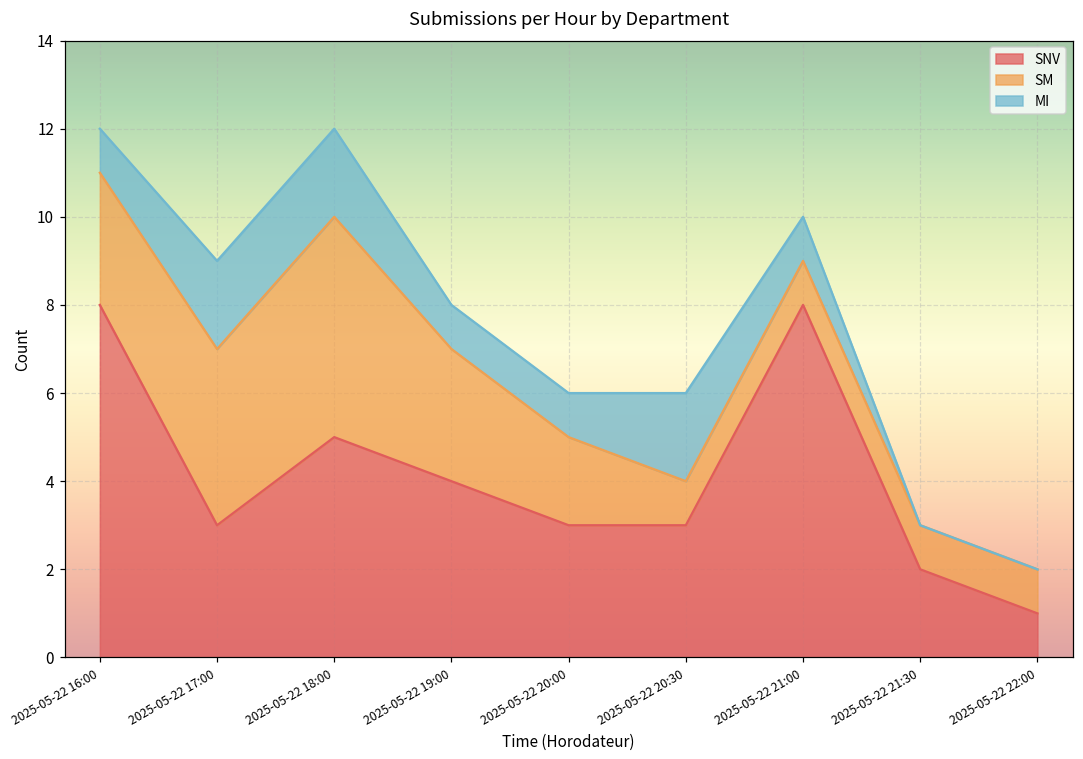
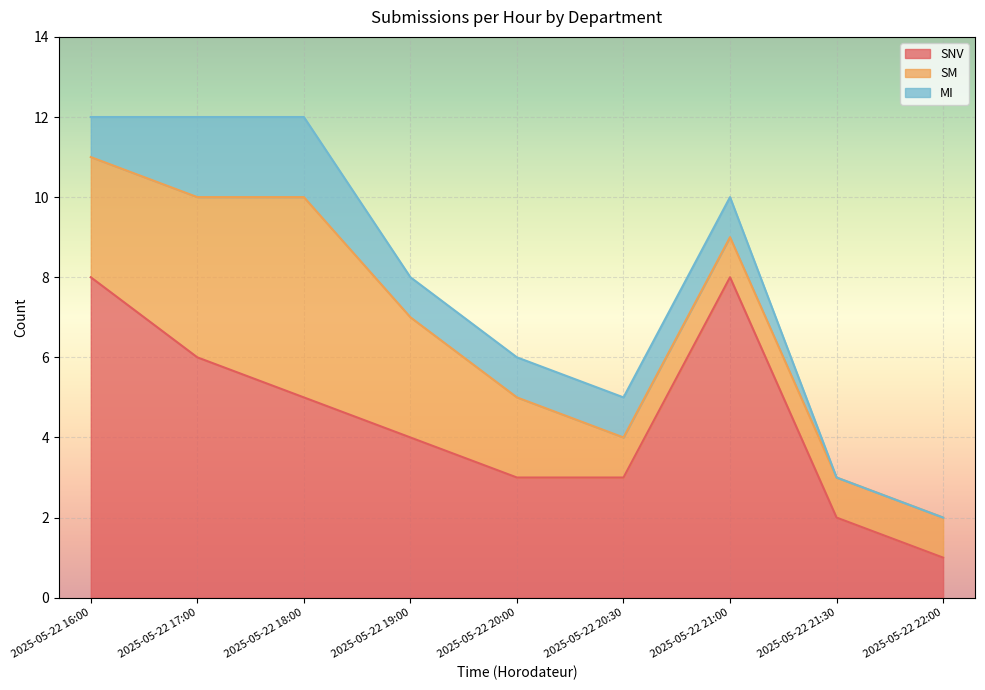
  {
    "SNV": {
      "2025-05-22 16:00": 8,
-     "2025-05-22 17:00": 3,
+     "2025-05-22 17:00": 6,
      "2025-05-22 18:00": 5,
      "2025-05-22 19:00": 4,
      "2025-05-22 20:00": 3,
      "2025-05-22 20:30": 3,
      "2025-05-22 21:00": 8,
      "2025-05-22 21:30": 2,
      "2025-05-22 22:00": 1
    },
    "SM": {
      "2025-05-22 16:00": 3,
      "2025-05-22 17:00": 4,
      "2025-05-22 18:00": 5,
      "2025-05-22 19:00": 3,
      "2025-05-22 20:00": 2,
      "2025-05-22 20:30": 1,
      "2025-05-22 21:00": 1
    },
    "MI": {
      "2025-05-22 16:00": 1,
      "2025-05-22 17:00": 2,
      "2025-05-22 18:00": 2,
      "2025-05-22 19:00": 1,
      "2025-05-22 20:00": 1,
-     "2025-05-22 20:30": 2,
+     "2025-05-22 20:30": 1,
      "2025-05-22 21:00": 1
    }
  }
